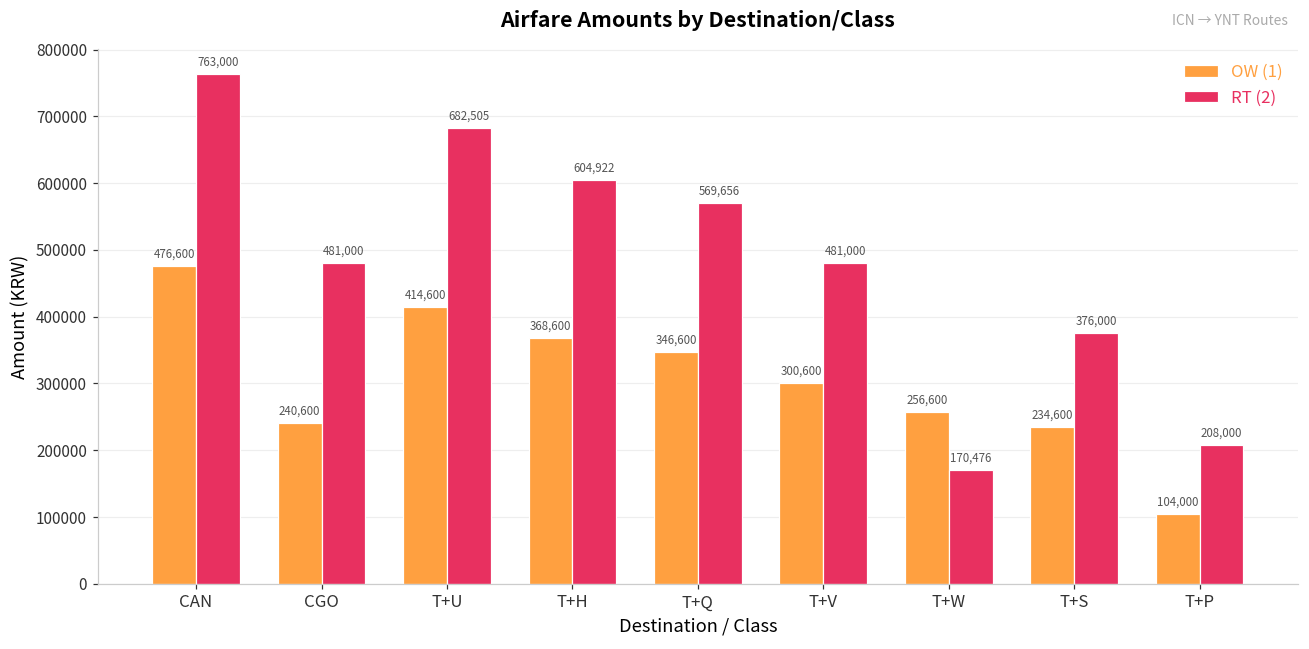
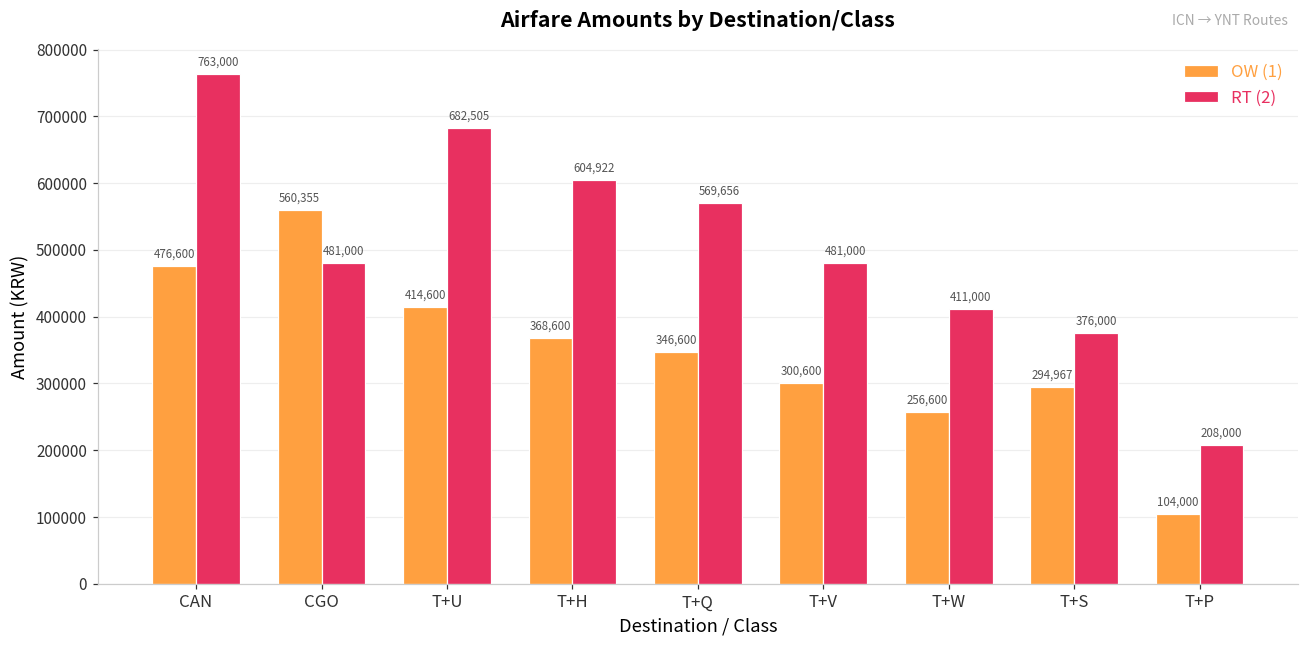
  {
    "OW (1)": {
      "CAN": "476,600",
-     "CGO": "240,600",
+     "CGO": "560,355",
      "T+U": "414,600",
      "T+H": "368,600",
      "T+Q": "346,600",
      "T+V": "300,600",
      "T+W": "256,600",
-     "T+S": "234,600",
+     "T+S": "294,967",
      "T+P": "104,000"
    },
    "RT (2)": {
      "CAN": "763,000",
      "CGO": "481,000",
      "T+U": "682,505",
      "T+H": "604,922",
      "T+Q": "569,656",
      "T+V": "481,000",
-     "T+W": "170,476",
+     "T+W": "411,000",
      "T+S": "376,000",
      "T+P": "208,000"
    }
  }
